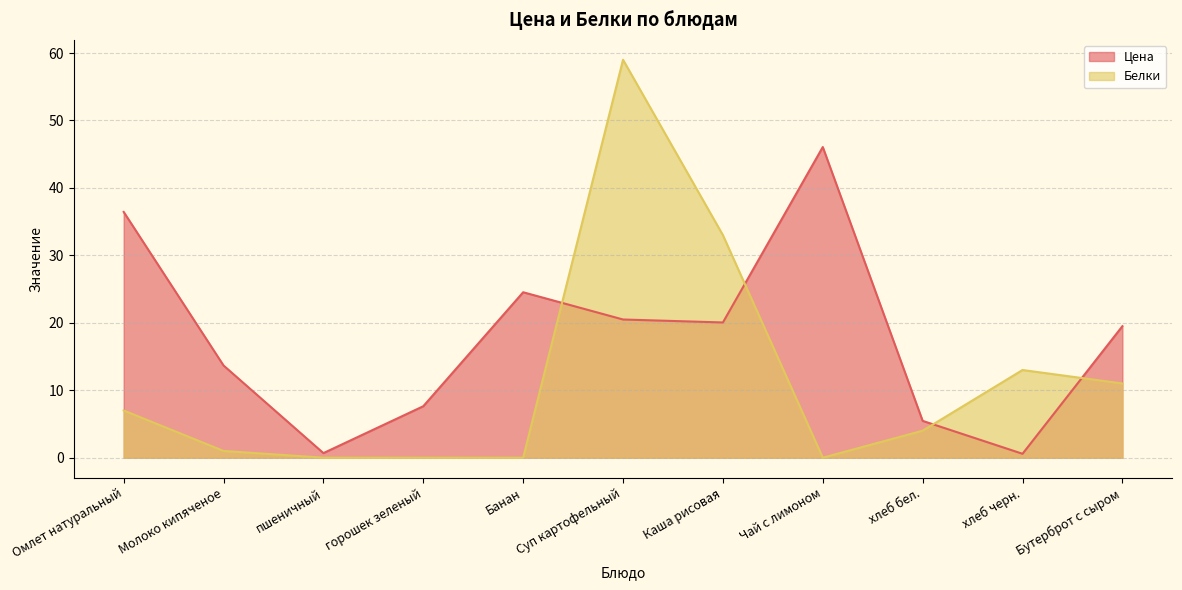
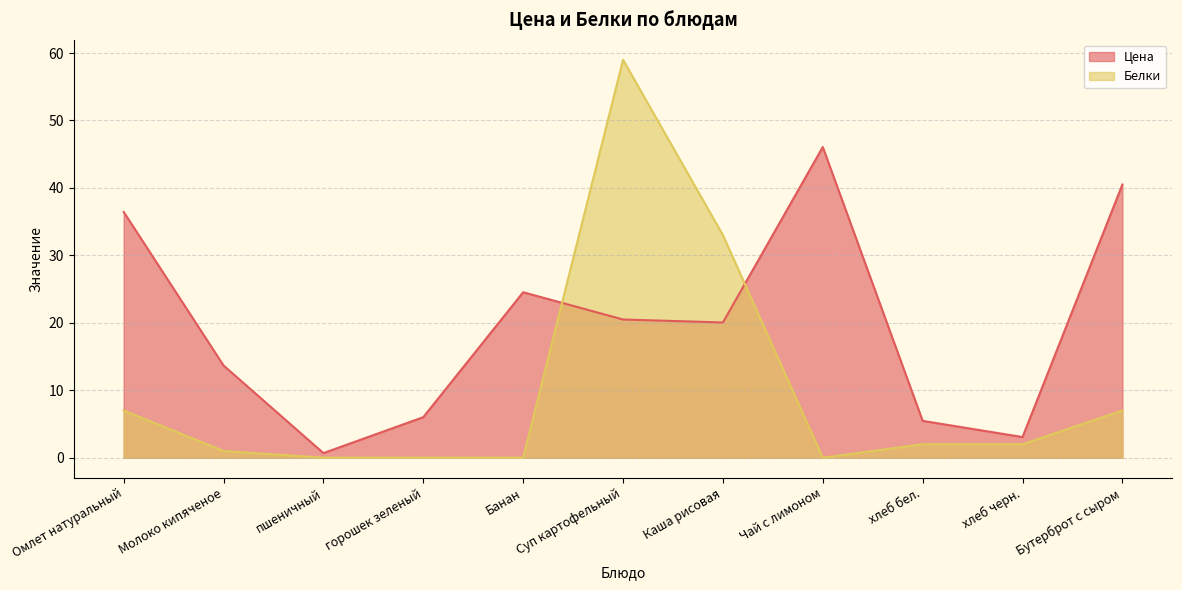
  {
    "Цена": {
      "Омлет натуральный": 36,
      "Молоко кипяченое": 14,
      "пшеничный": 1,
-     "горошек зеленый": 8,
+     "горошек зеленый": 6,
      "Банан": 25,
      "Суп картофельный": 20,
      "Каша рисовая": 20,
      "Чай с лимоном": 46,
      "хлеб бел.": 5,
-     "хлеб черн.": 1,
-     "Бутерброт с сыром": 20
+     "хлеб черн.": 3,
+     "Бутерброт с сыром": 41
    },
    "Белки": {
      "Омлет натуральный": 7,
      "Молоко кипяченое": 1,
      "пшеничный": 0,
      "горошек зеленый": 0,
      "Банан": 0,
      "Суп картофельный": 59,
      "Каша рисовая": 33,
      "Чай с лимоном": 0,
-     "хлеб бел.": 4,
-     "хлеб черн.": 13,
-     "Бутерброт с сыром": 11
+     "хлеб бел.": 2,
+     "хлеб черн.": 2,
+     "Бутерброт с сыром": 7
    }
  }
